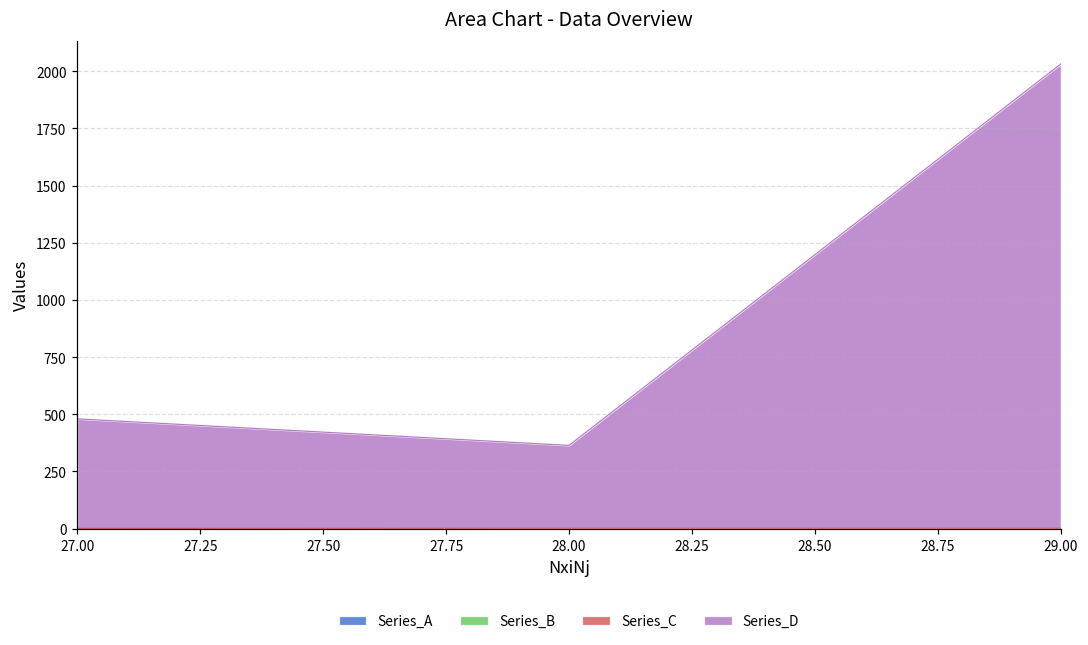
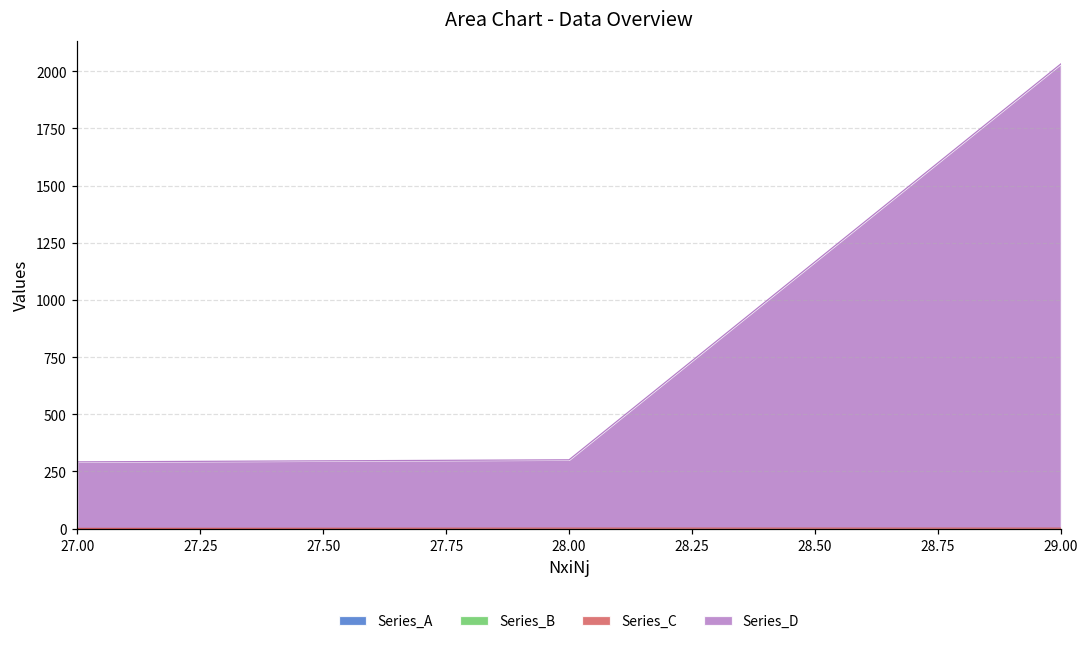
  {
    "Series_C": {
      "27.00": 0,
      "28.00": 0,
      "29.00": 0
    },
    "Series_D": {
-     "27.00": 480,
-     "28.00": 360,
+     "27.00": 290,
+     "28.00": 300,
      "29.00": 2030
    }
  }
